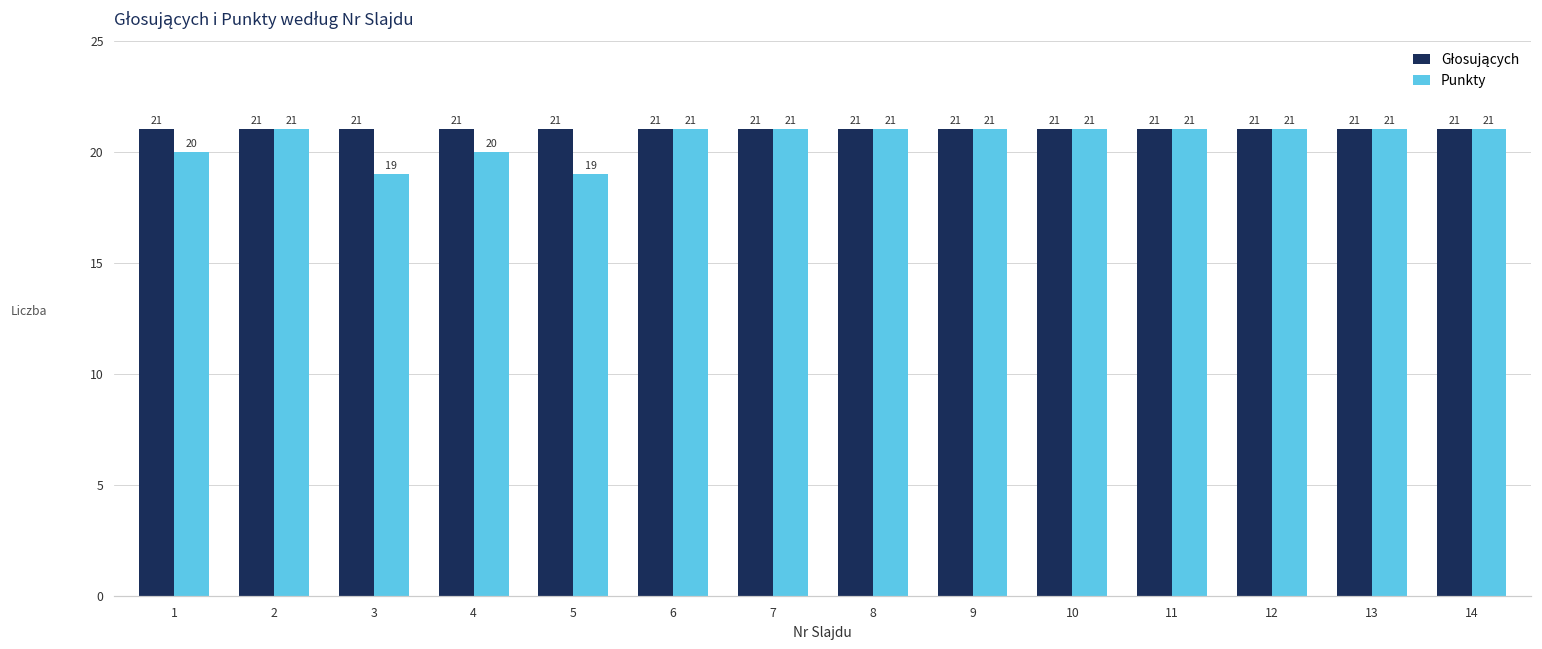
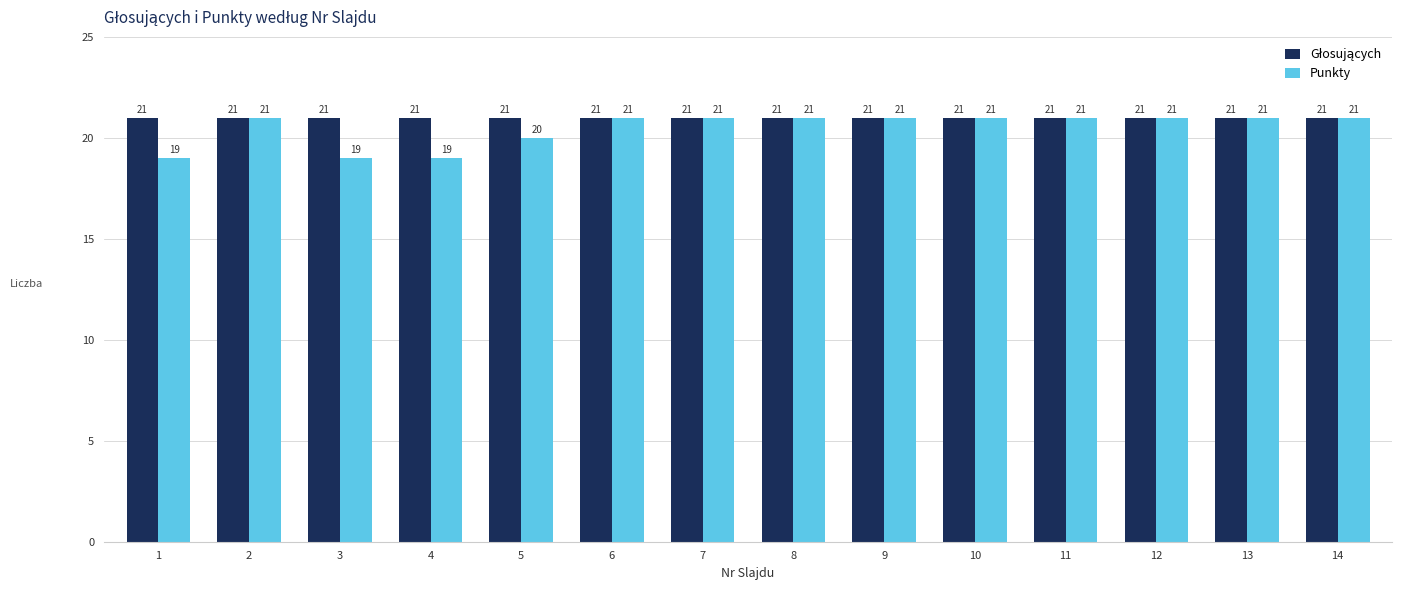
  {
    "Głosujących": {
      "1": 21,
      "2": 21,
      "3": 21,
      "4": 21,
      "5": 21,
      "6": 21,
      "7": 21,
      "8": 21,
      "9": 21,
      "10": 21,
      "11": 21,
      "12": 21,
      "13": 21,
      "14": 21
    },
    "Punkty": {
-     "1": 20,
+     "1": 19,
      "2": 21,
      "3": 19,
-     "4": 20,
-     "5": 19,
+     "4": 19,
+     "5": 20,
      "6": 21,
      "7": 21,
      "8": 21,
      "9": 21,
      "10": 21,
      "11": 21,
      "12": 21,
      "13": 21,
      "14": 21
    }
  }
